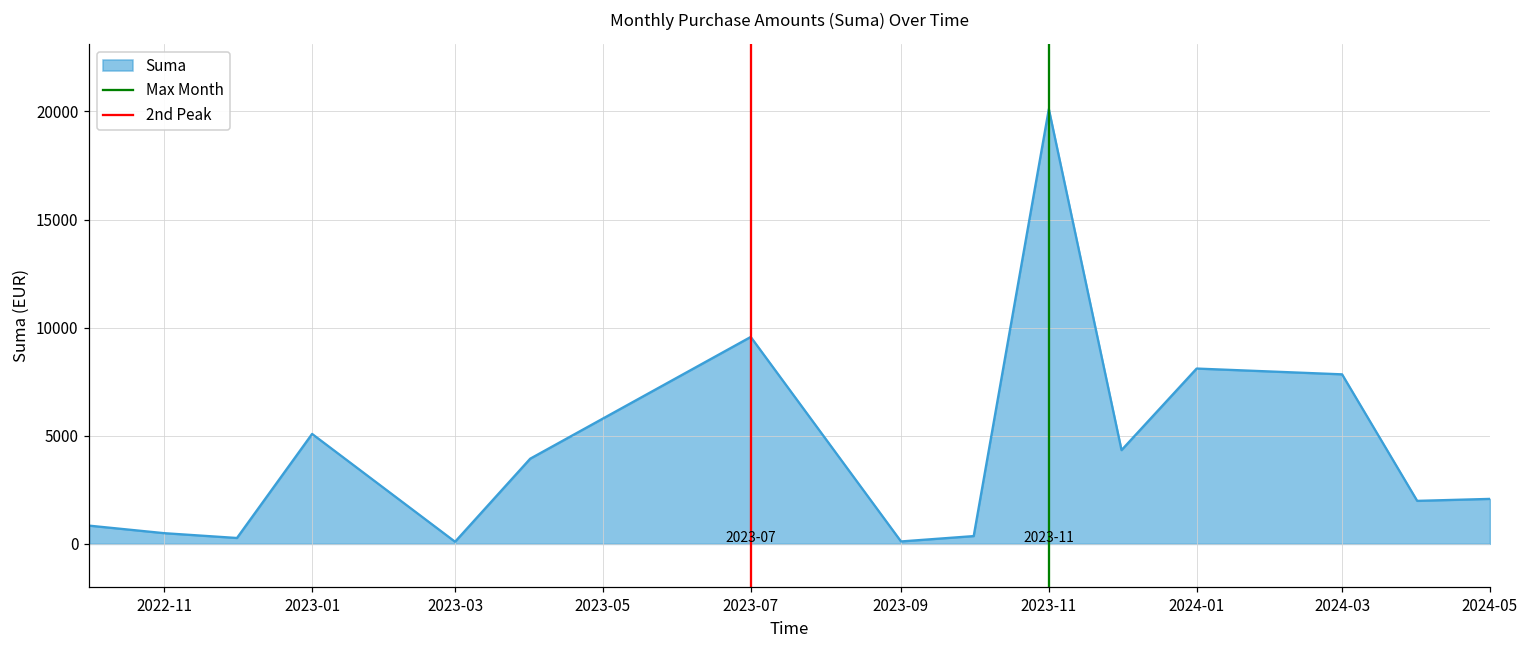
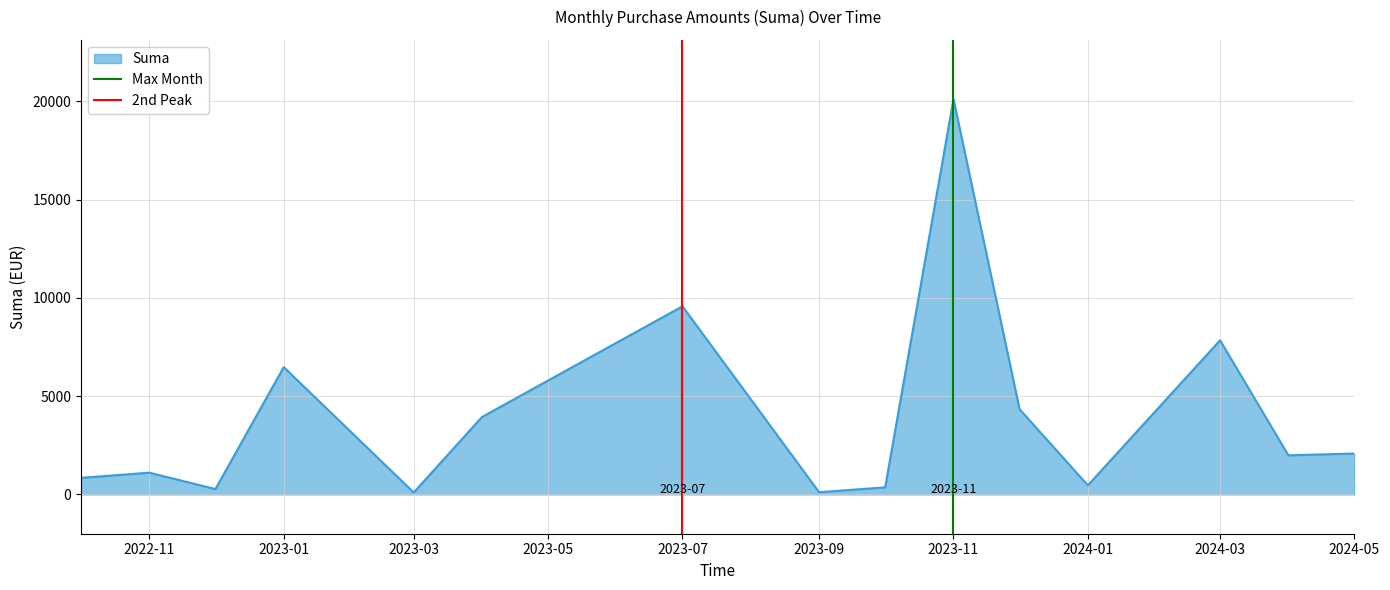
  {
-   "2022-11": 500,
-   "2023-01": 5100,
+   "2022-11": 1100,
+   "2023-01": 6500,
    "2023-03": 100,
    "2023-07": 9600,
    "2023-09": 100,
    "2023-11": 20100,
-   "2024-01": 8100,
+   "2024-01": 500,
    "2024-03": 7800,
    "2024-05": 2100
  }
